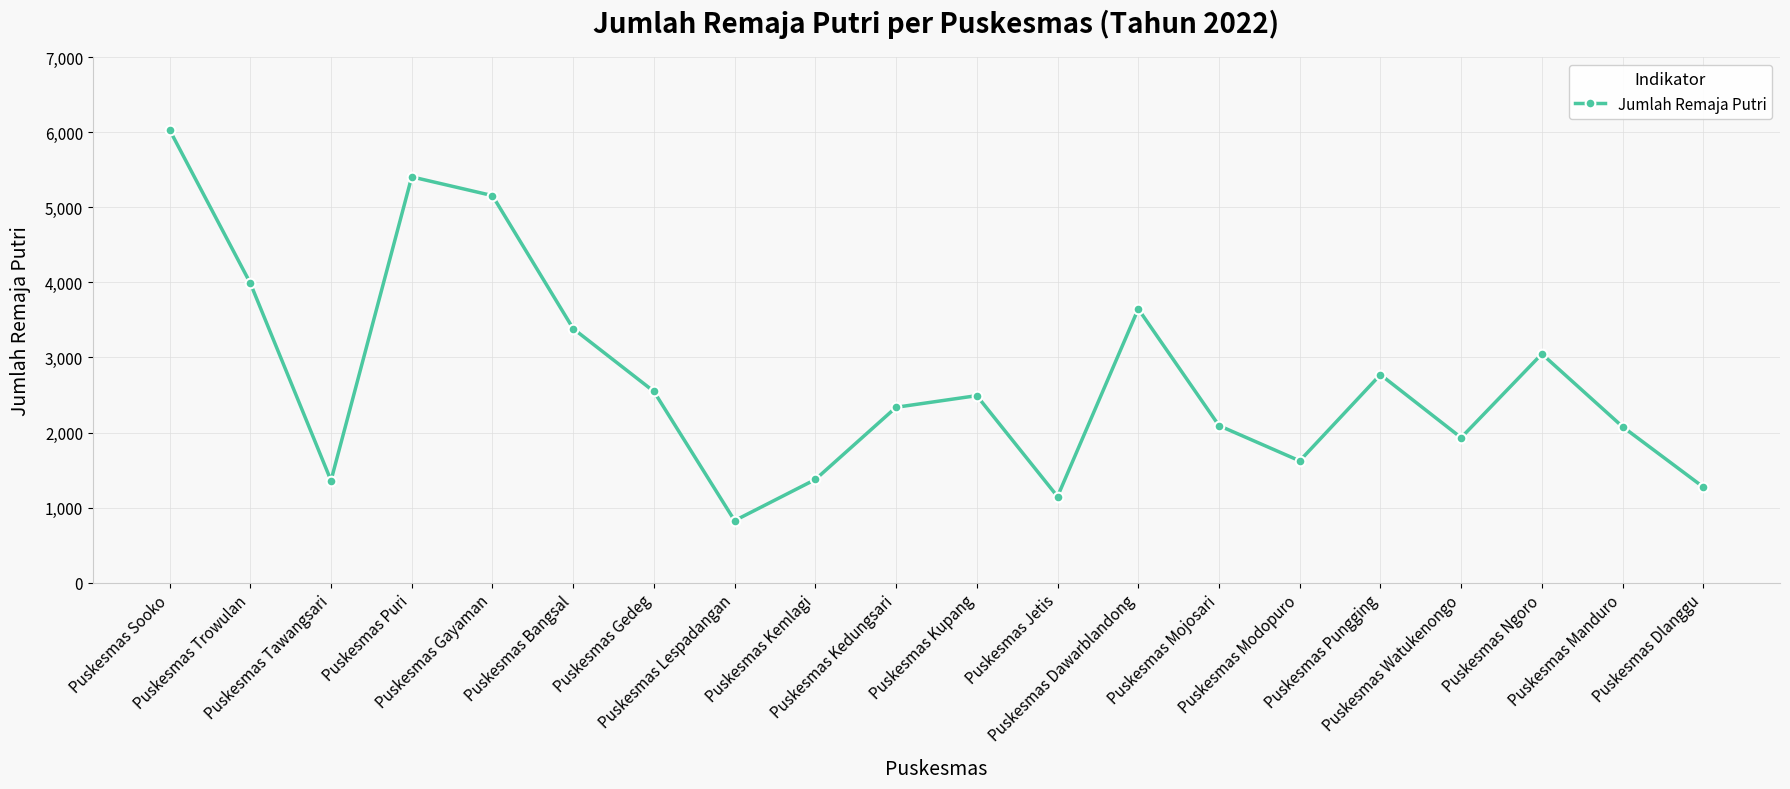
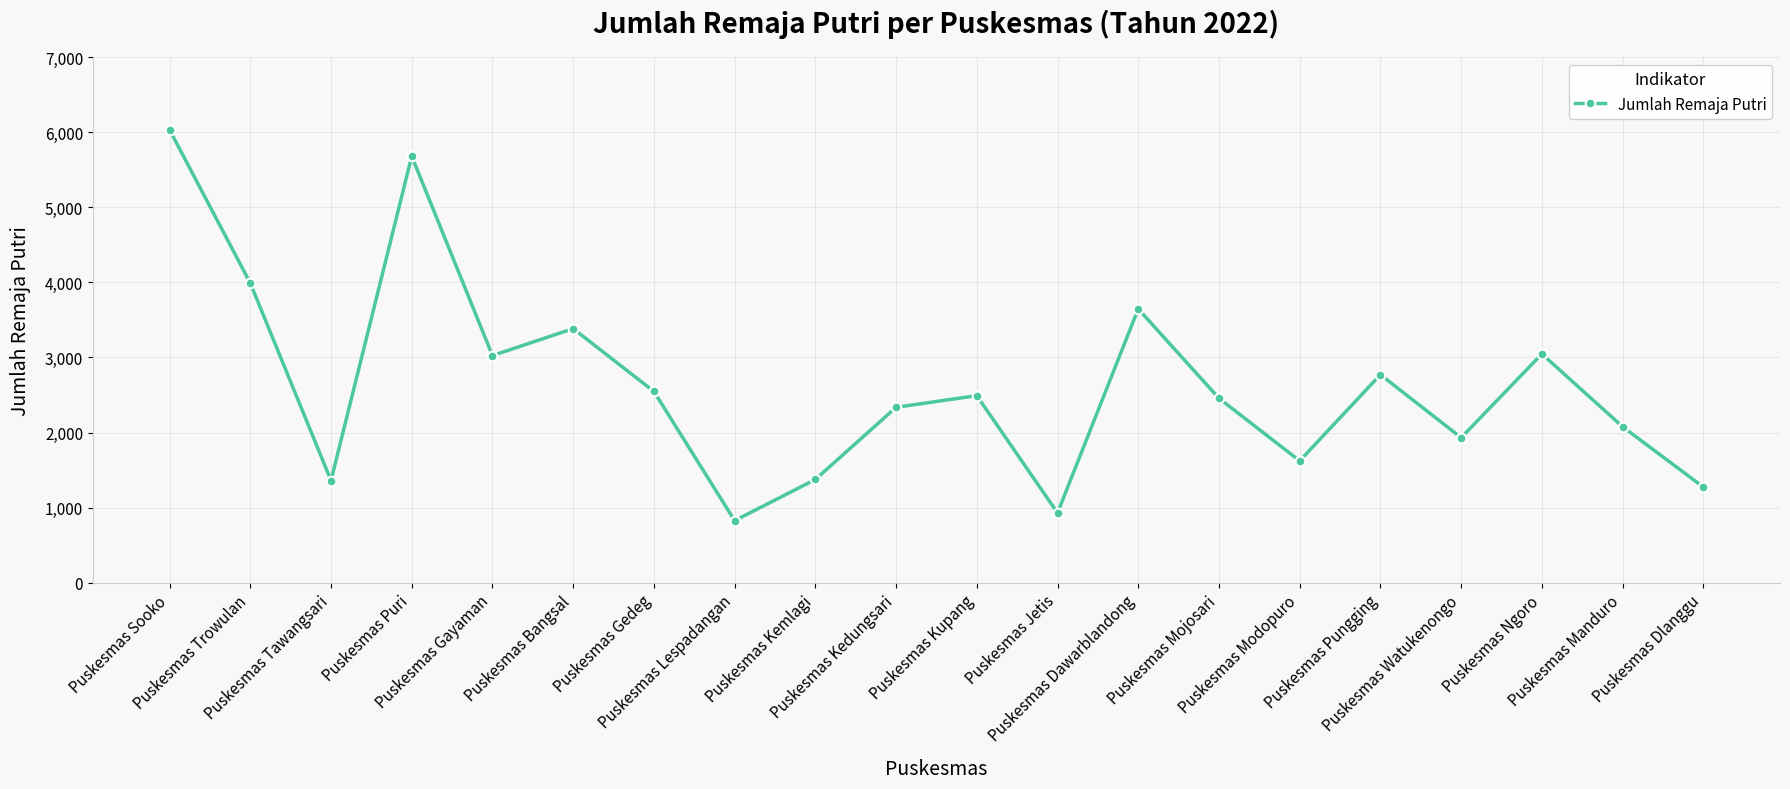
  {
    "Puskesmas Sooko": "6,000",
    "Puskesmas Trowulan": "4,000",
    "Puskesmas Tawangsari": "1,400",
-   "Puskesmas Puri": "5,400",
-   "Puskesmas Gayaman": "5,200",
+   "Puskesmas Puri": "5,700",
+   "Puskesmas Gayaman": "3,000",
    "Puskesmas Bangsal": "3,400",
    "Puskesmas Gedeg": "2,500",
    "Puskesmas Lespadangan": "800",
    "Puskesmas Kemlagi": "1,400",
    "Puskesmas Kedungsari": "2,300",
    "Puskesmas Kupang": "2,500",
-   "Puskesmas Jetis": "1,100",
+   "Puskesmas Jetis": "900",
    "Puskesmas Dawarblandong": "3,600",
-   "Puskesmas Mojosari": "2,100",
+   "Puskesmas Mojosari": "2,500",
    "Puskesmas Modopuro": "1,600",
    "Puskesmas Pungging": "2,800",
    "Puskesmas Watukenongo": "1,900",
    "Puskesmas Ngoro": "3,000",
    "Puskesmas Manduro": "2,100",
    "Puskesmas Dlanggu": "1,300"
  }
